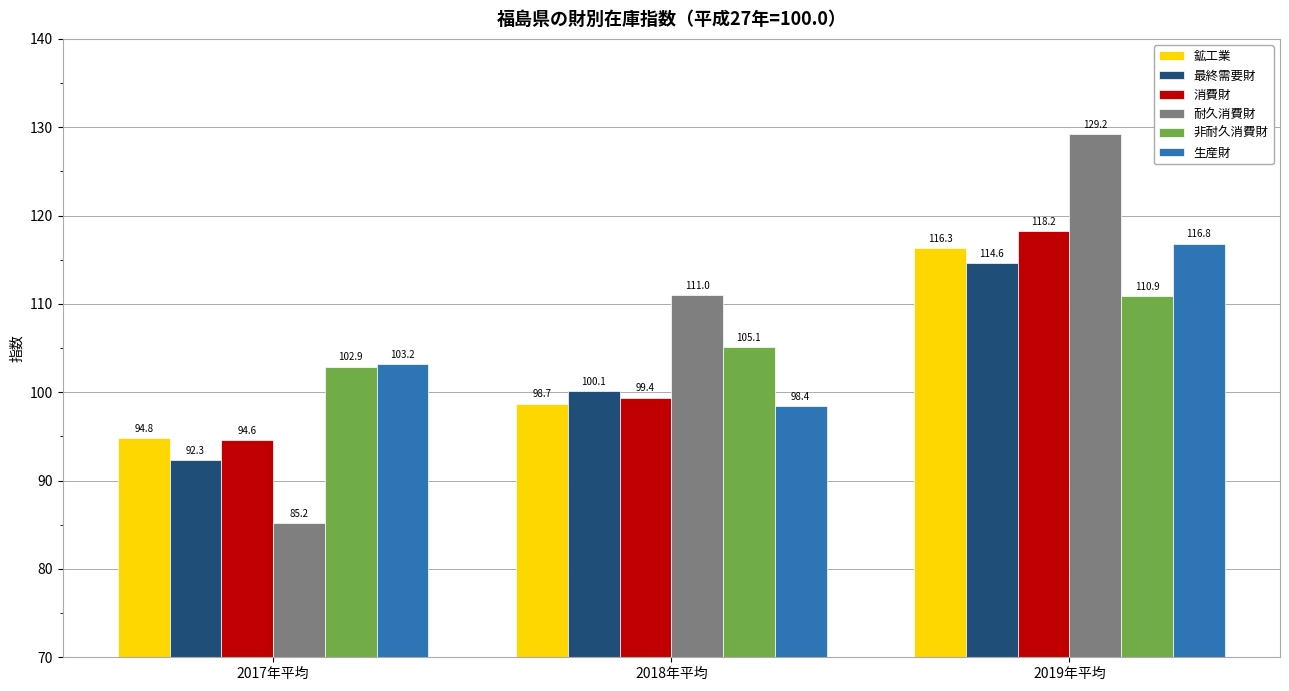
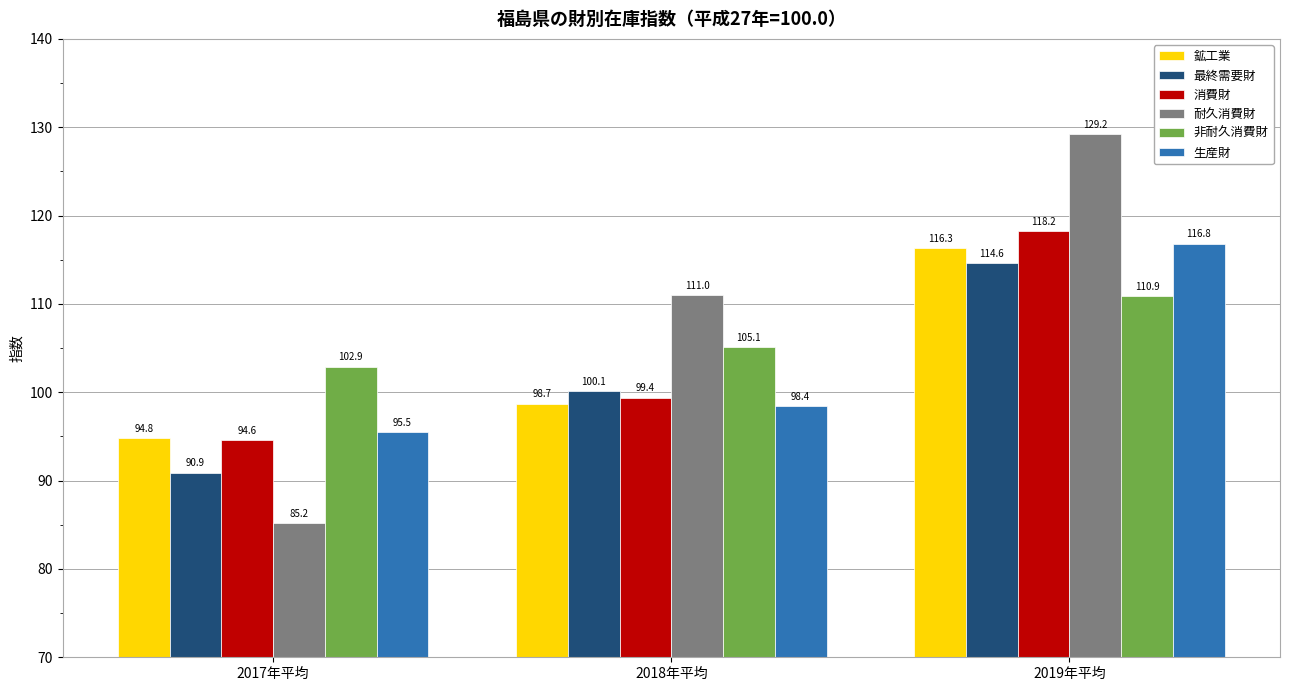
  {
    "鉱工業": {
      "2017年平均": 94.8,
      "2018年平均": 98.7,
      "2019年平均": 116.3
    },
    "最終需要財": {
-     "2017年平均": 92.3,
+     "2017年平均": 90.9,
      "2018年平均": 100.1,
      "2019年平均": 114.6
    },
    "消費財": {
      "2017年平均": 94.6,
      "2018年平均": 99.4,
      "2019年平均": 118.2
    },
    "耐久消費財": {
      "2017年平均": 85.2,
      "2018年平均": 111.0,
      "2019年平均": 129.2
    },
    "非耐久消費財": {
      "2017年平均": 102.9,
      "2018年平均": 105.1,
      "2019年平均": 110.9
    },
    "生産財": {
-     "2017年平均": 103.2,
+     "2017年平均": 95.5,
      "2018年平均": 98.4,
      "2019年平均": 116.8
    }
  }
